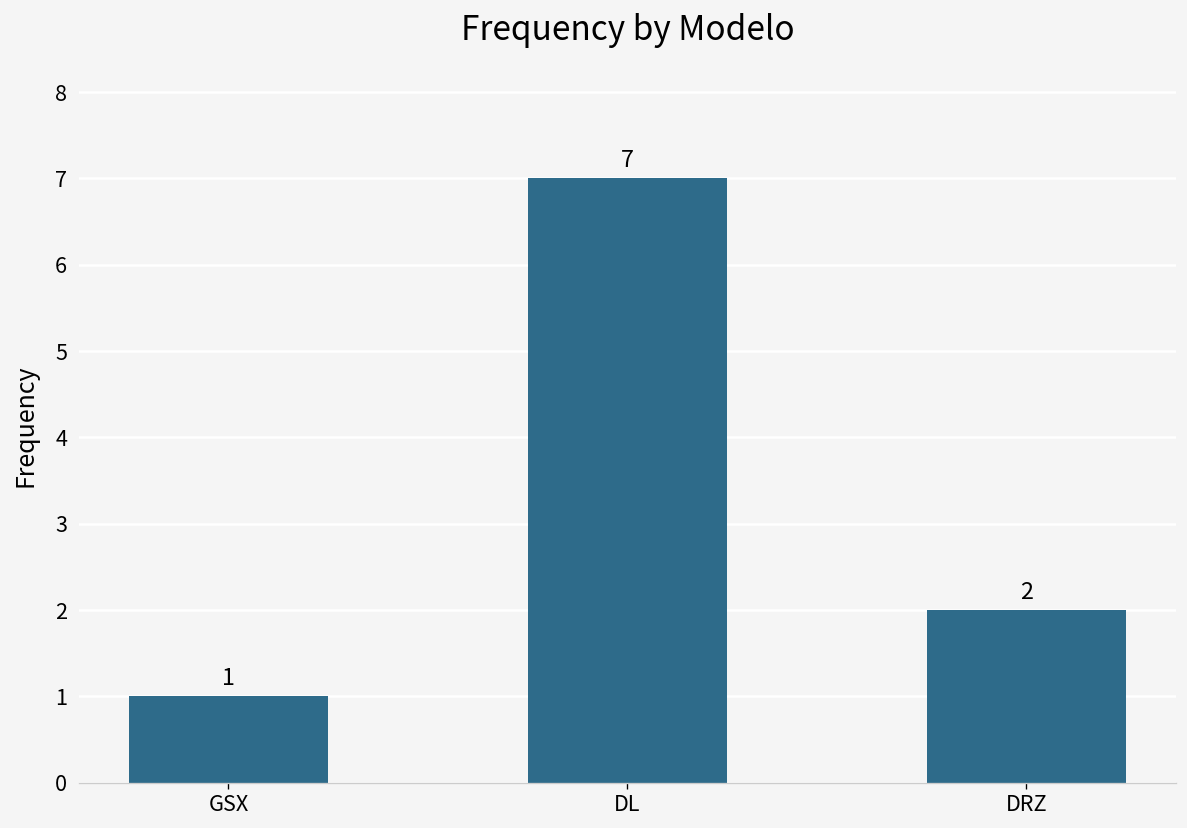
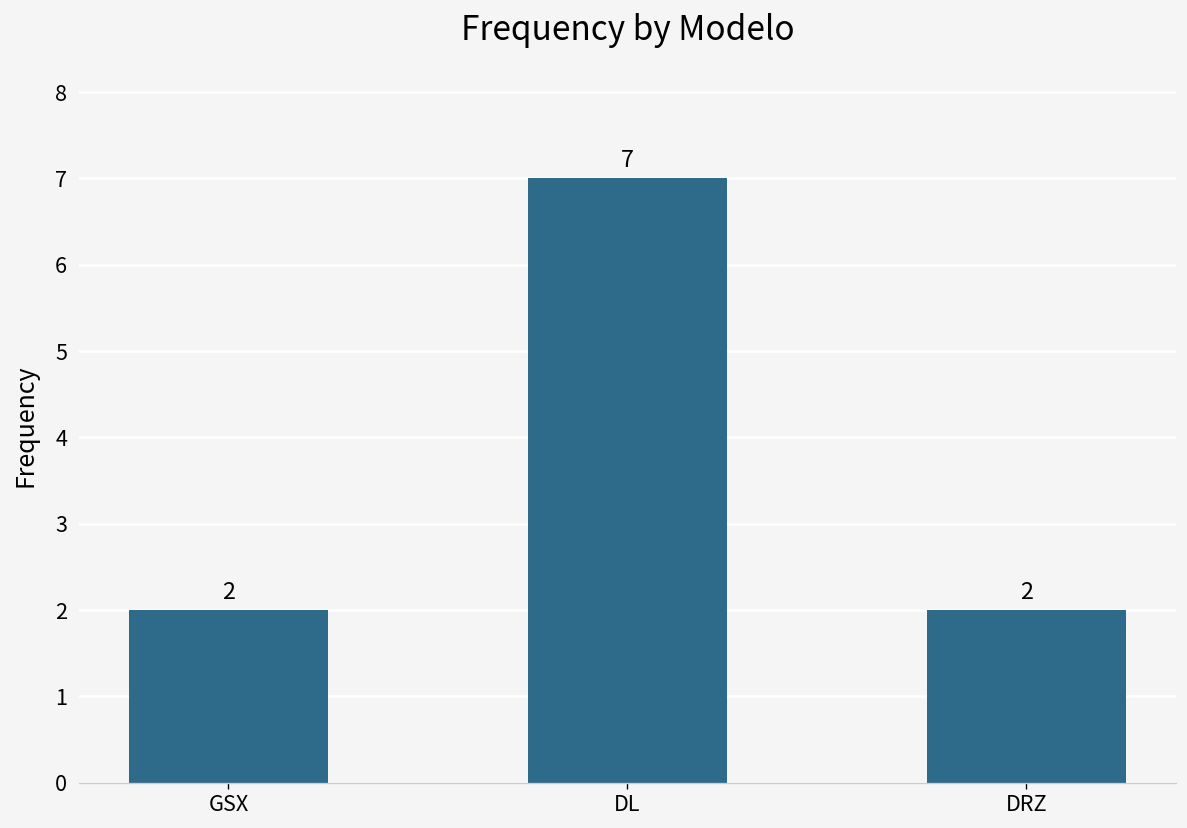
  {
-   "GSX": 1,
+   "GSX": 2,
    "DL": 7,
    "DRZ": 2
  }
